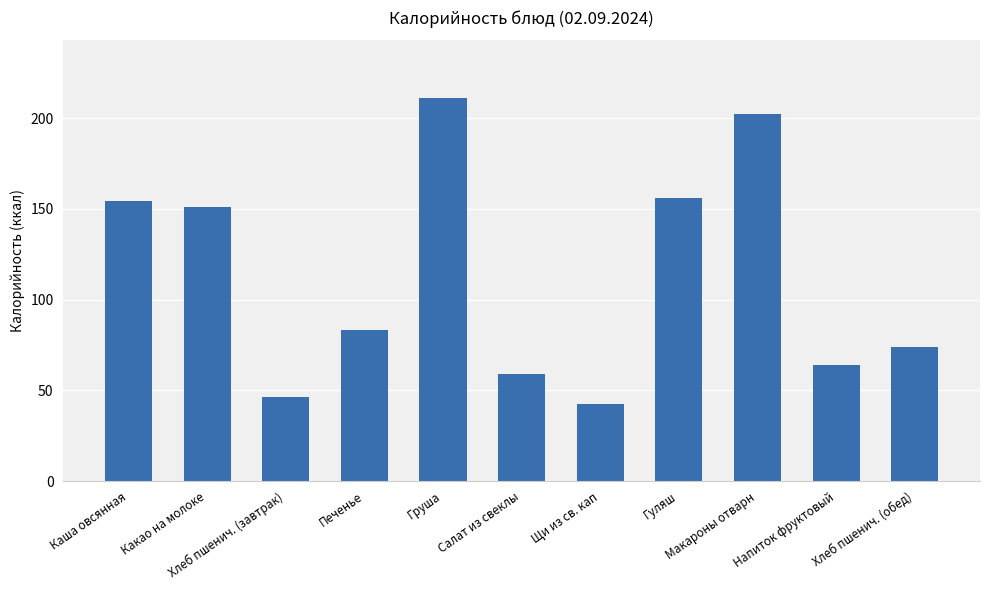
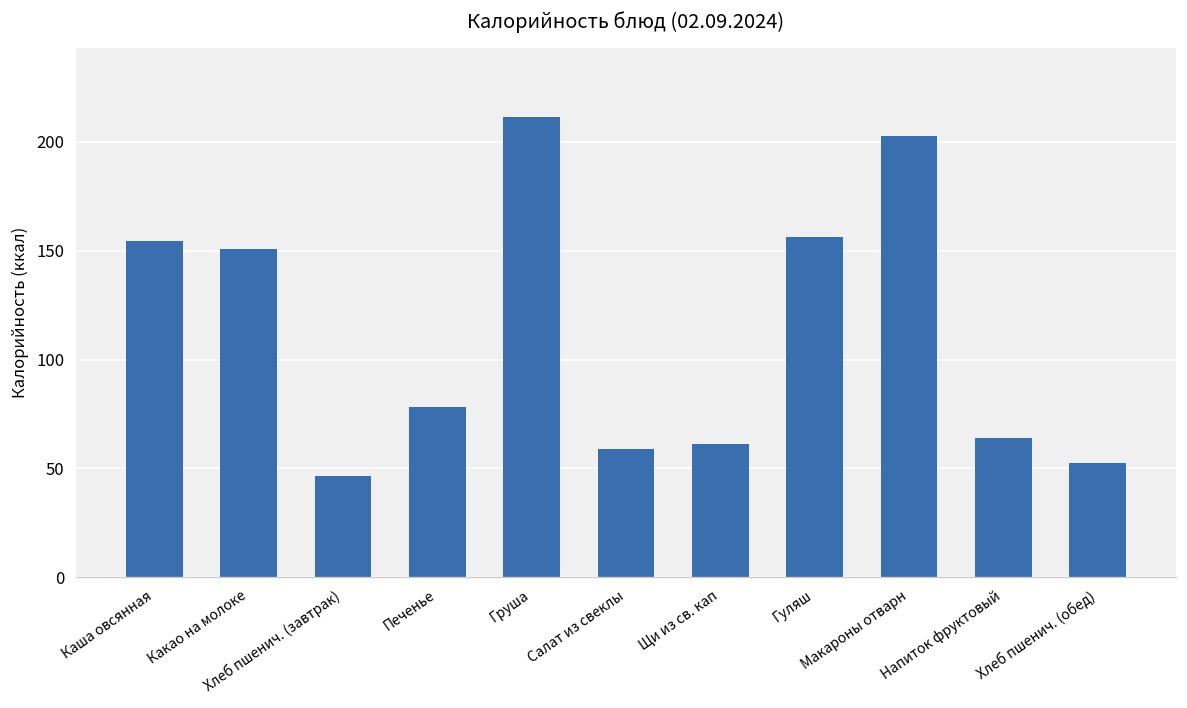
  {
    "Каша овсянная": 155,
    "Какао на молоке": 151,
    "Хлеб пшенич. (завтрак)": 46,
-   "Печенье": 83,
+   "Печенье": 78,
    "Груша": 211,
    "Салат из свеклы": 59,
-   "Щи из св. кап": 43,
+   "Щи из св. кап": 61,
    "Гуляш": 156,
    "Макароны отварн": 203,
    "Напиток фруктовый": 64,
-   "Хлеб пшенич. (обед)": 74
+   "Хлеб пшенич. (обед)": 52
  }
